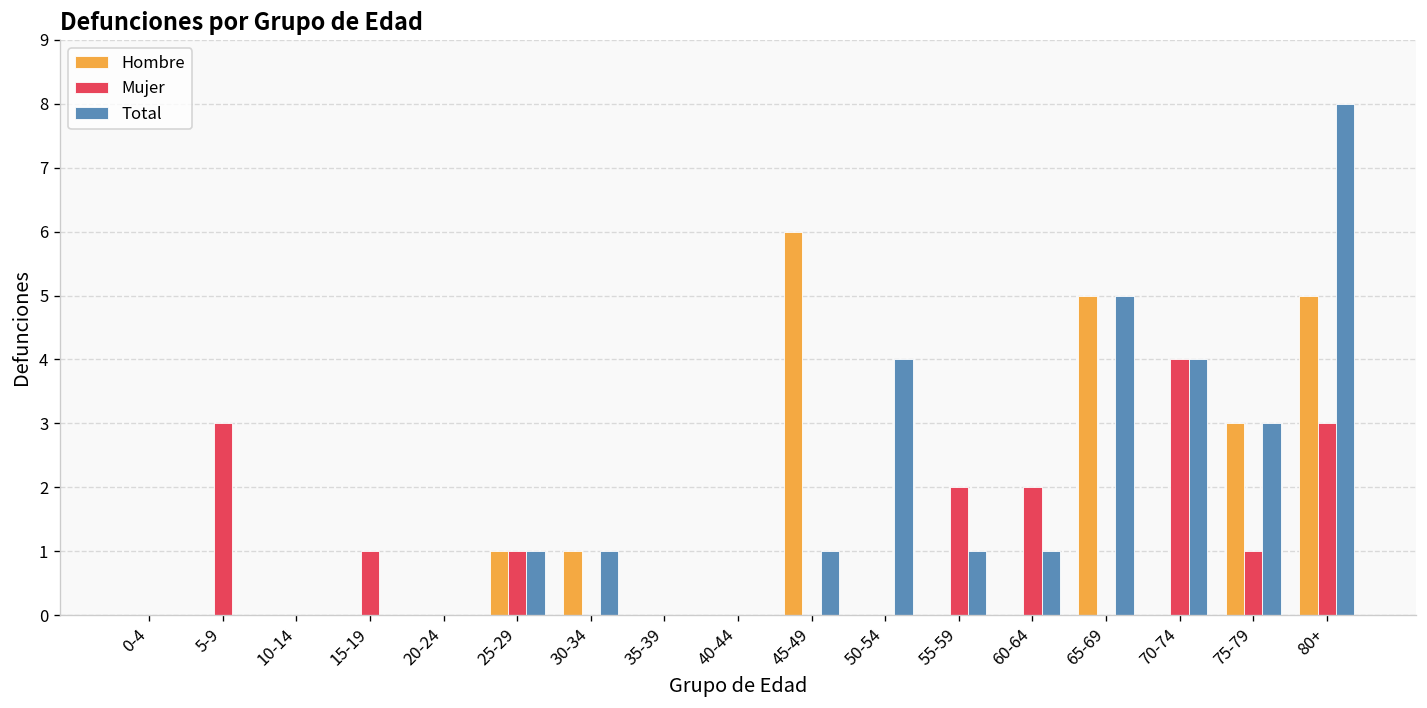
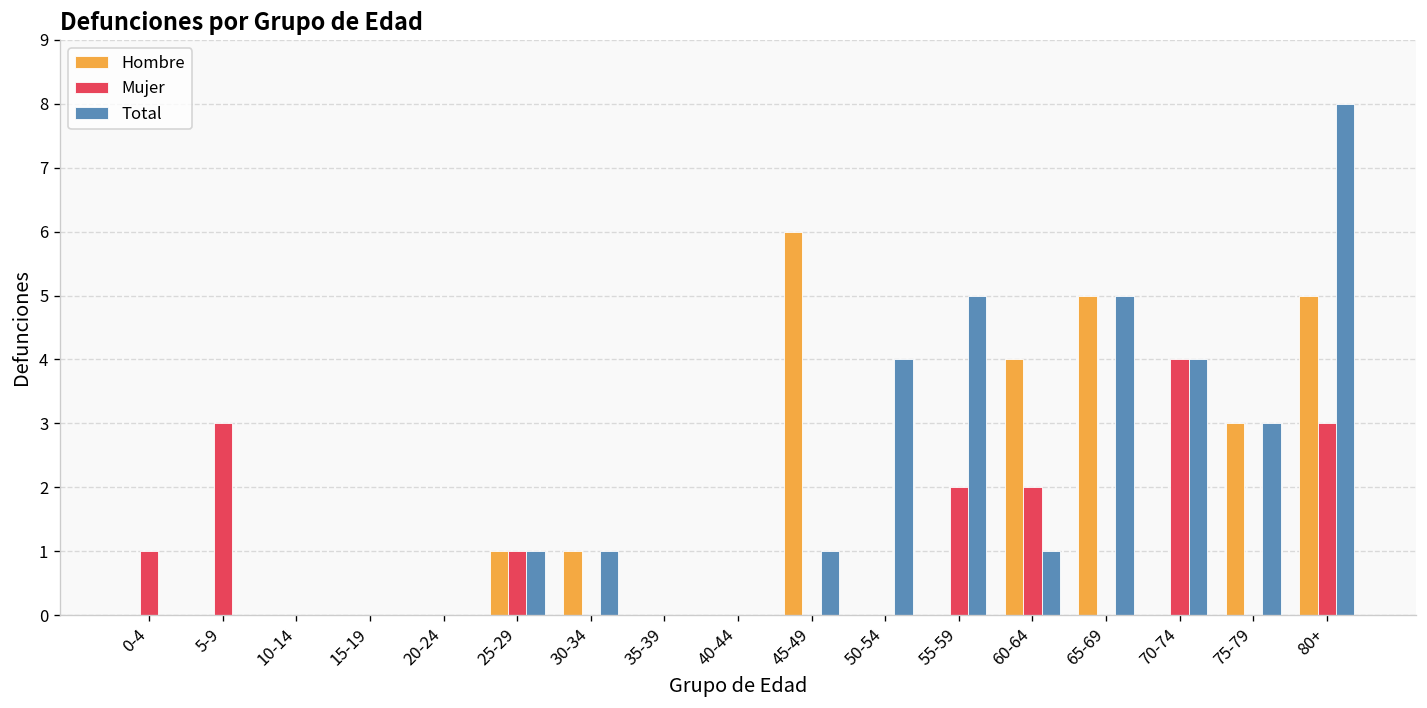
  {
    "Hombre": {
      "0-4": 0,
      "5-9": 0,
      "10-14": 0,
      "15-19": 0,
      "20-24": 0,
      "25-29": 1,
      "30-34": 1,
      "35-39": 0,
      "40-44": 0,
      "45-49": 6,
      "50-54": 0,
      "55-59": 0,
-     "60-64": 0,
+     "60-64": 4,
      "65-69": 5,
      "70-74": 0,
      "75-79": 3,
      "80+": 5
    },
    "Mujer": {
-     "0-4": 0,
+     "0-4": 1,
      "5-9": 3,
      "10-14": 0,
-     "15-19": 1,
+     "15-19": 0,
      "20-24": 0,
      "25-29": 1,
      "30-34": 0,
      "35-39": 0,
      "40-44": 0,
      "45-49": 0,
      "50-54": 0,
      "55-59": 2,
      "60-64": 2,
      "65-69": 0,
      "70-74": 4,
-     "75-79": 1,
+     "75-79": 0,
      "80+": 3
    },
    "Total": {
      "0-4": 0,
      "5-9": 0,
      "10-14": 0,
      "15-19": 0,
      "20-24": 0,
      "25-29": 1,
      "30-34": 1,
      "35-39": 0,
      "40-44": 0,
      "45-49": 1,
      "50-54": 4,
-     "55-59": 1,
+     "55-59": 5,
      "60-64": 1,
      "65-69": 5,
      "70-74": 4,
      "75-79": 3,
      "80+": 8
    }
  }
